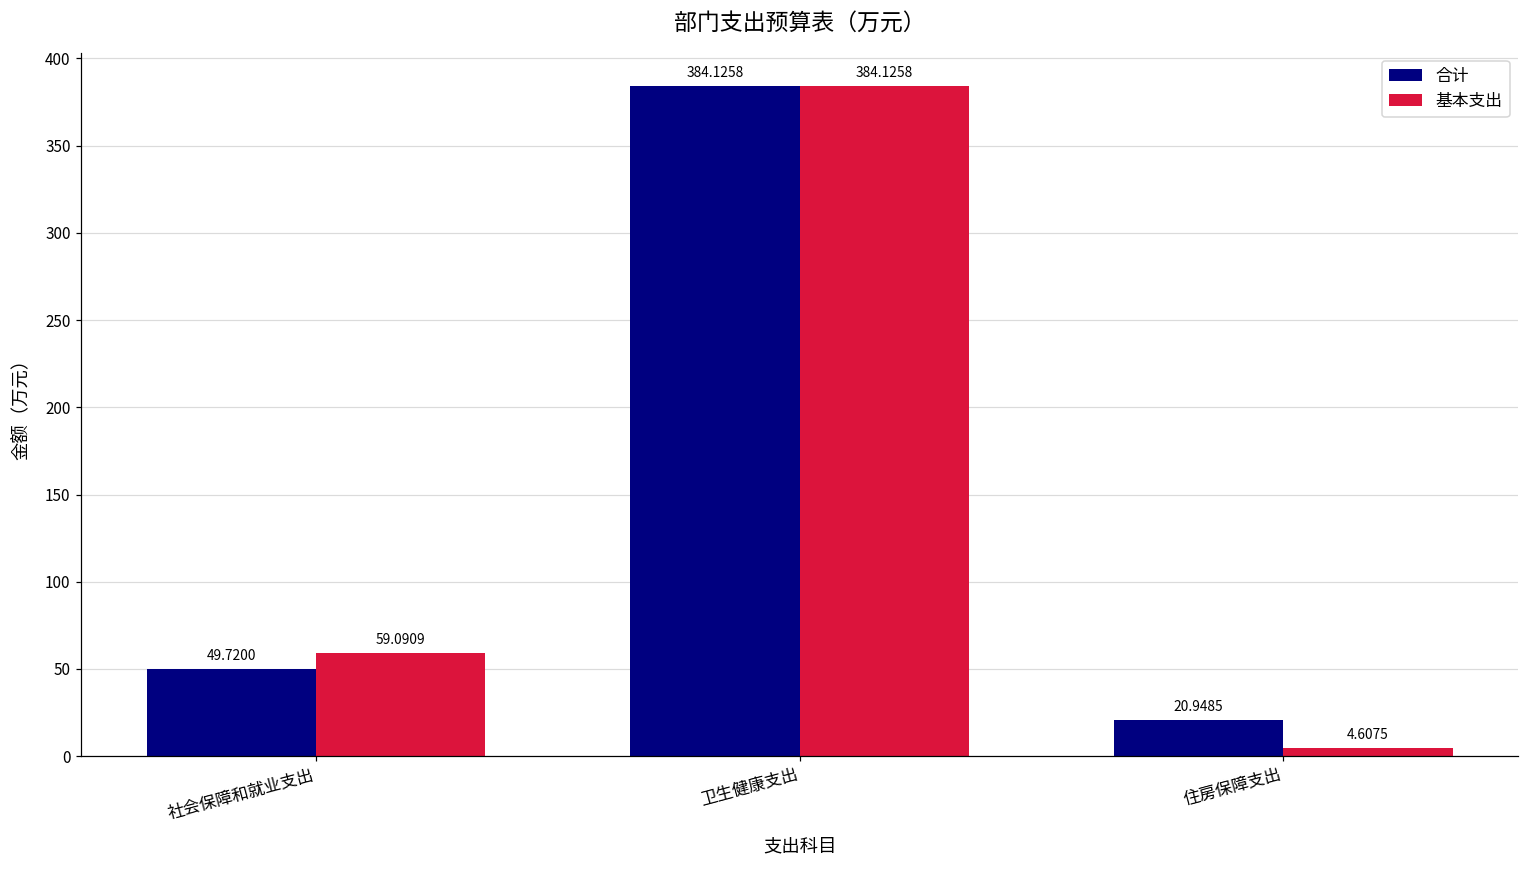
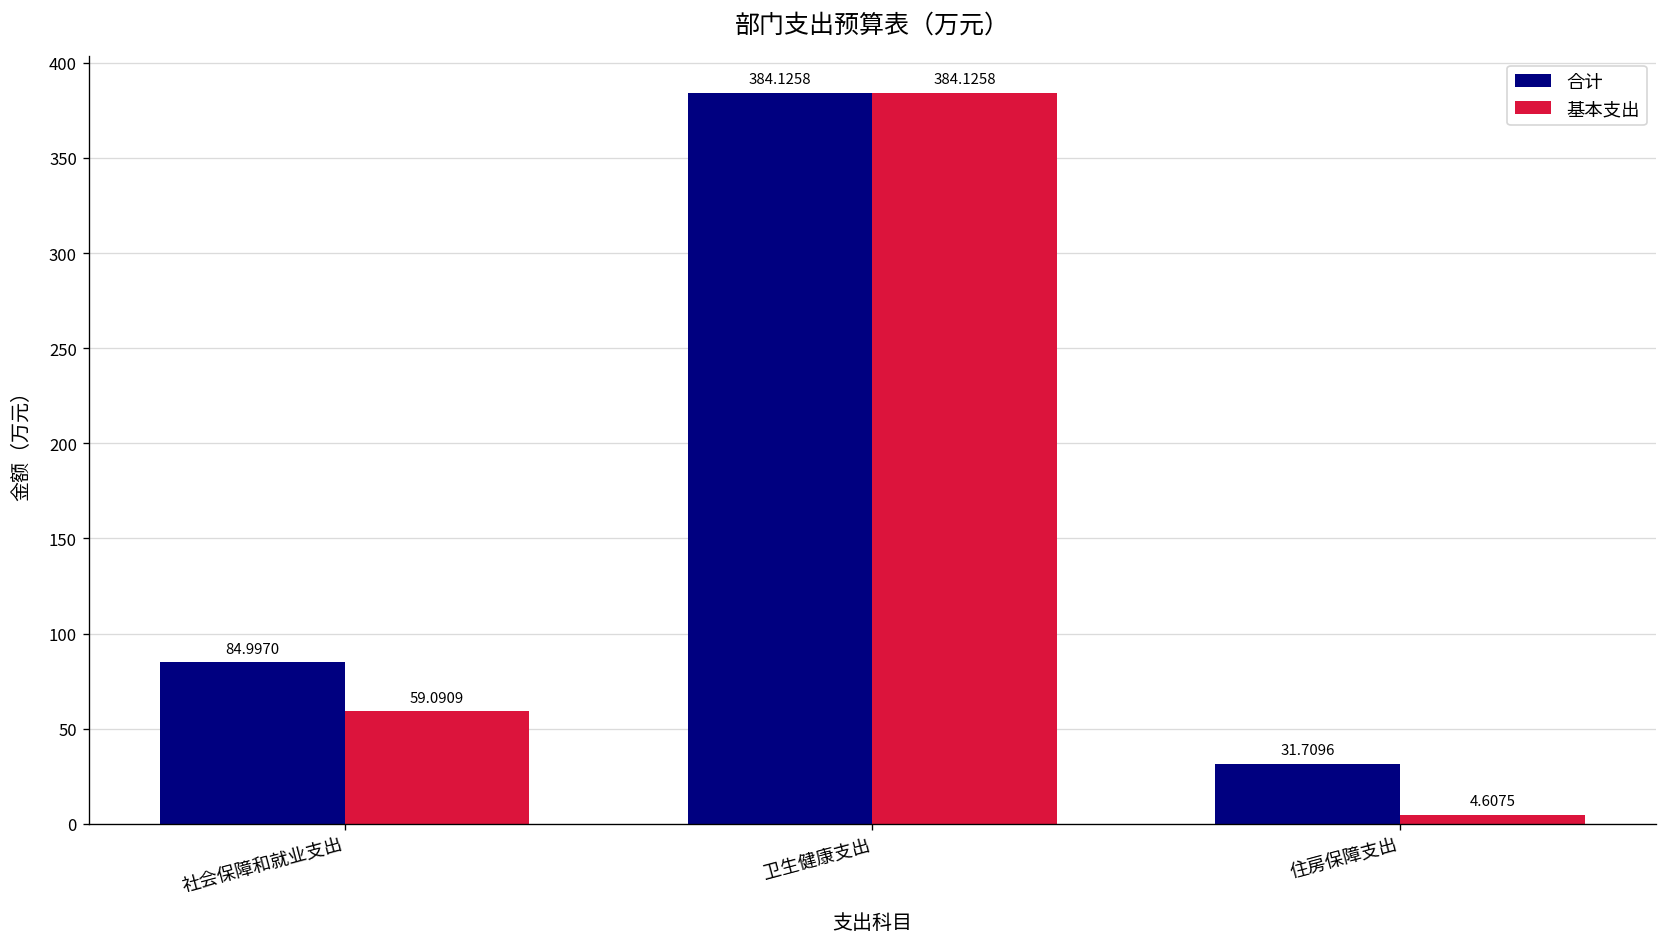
  {
    "合计": {
-     "社会保障和就业支出": 49.7200,
+     "社会保障和就业支出": 84.9970,
      "卫生健康支出": 384.1258,
-     "住房保障支出": 20.9485
+     "住房保障支出": 31.7096
    },
    "基本支出": {
      "社会保障和就业支出": 59.0909,
      "卫生健康支出": 384.1258,
      "住房保障支出": 4.6075
    }
  }
